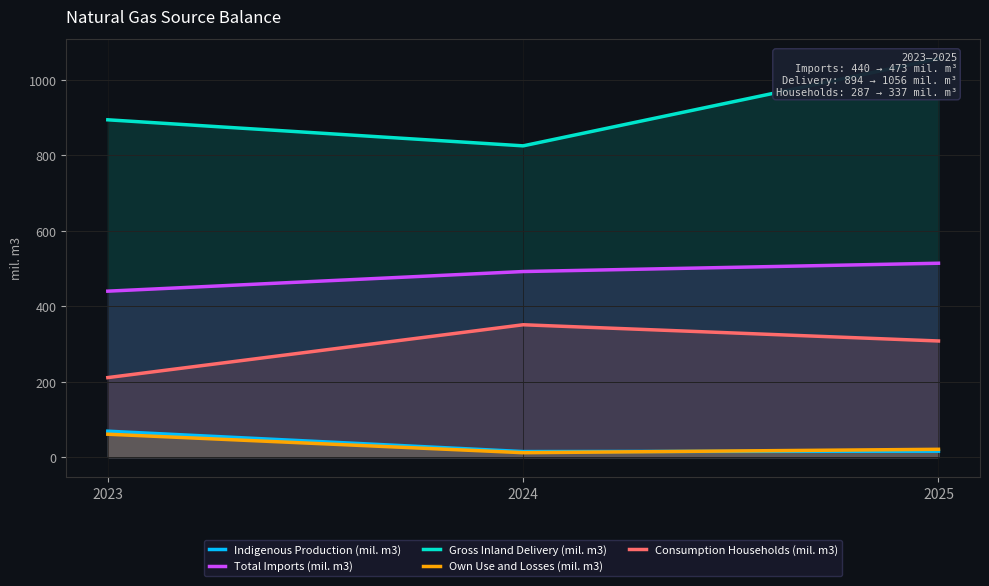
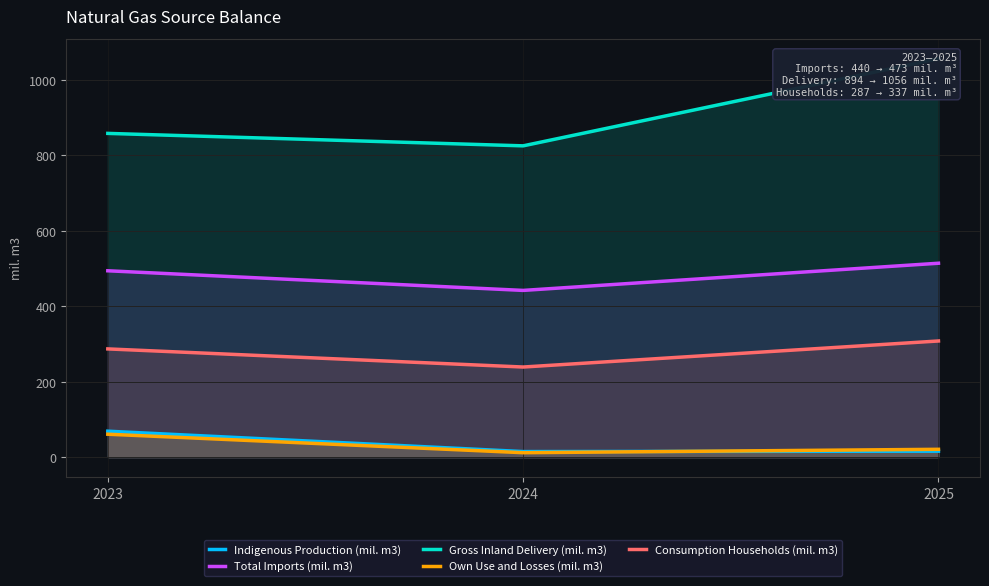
  {
    "Indigenous Production (mil. m3)": {
      "2023": 70
    },
    "Total Imports (mil. m3)": {
-     "2023": 440,
-     "2024": 490,
+     "2023": 490,
+     "2024": 440,
      "2025": 510
    },
    "Gross Inland Delivery (mil. m3)": {
-     "2023": 890,
+     "2023": 860,
      "2024": 830
    },
    "Own Use and Losses (mil. m3)": {
      "2023": 60
    },
    "Consumption Households (mil. m3)": {
-     "2023": 210,
-     "2024": 350,
+     "2023": 290,
+     "2024": 240,
      "2025": 310
    }
  }
